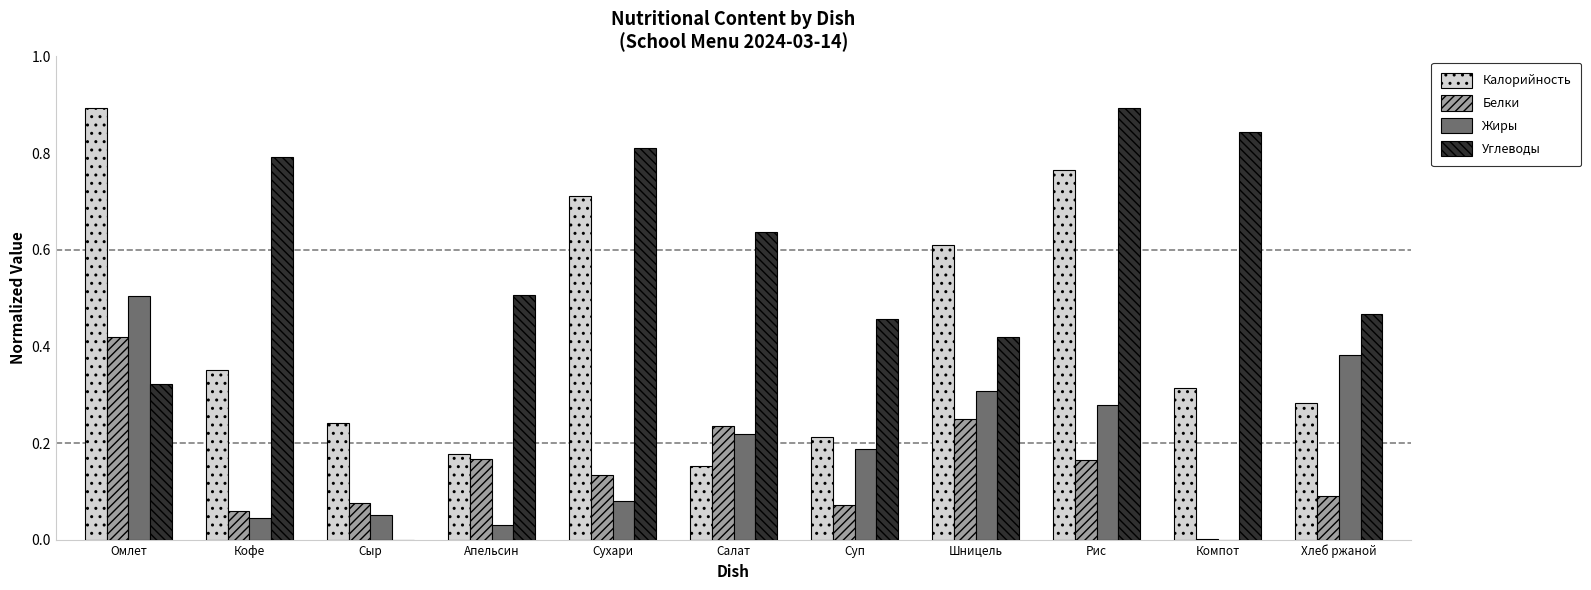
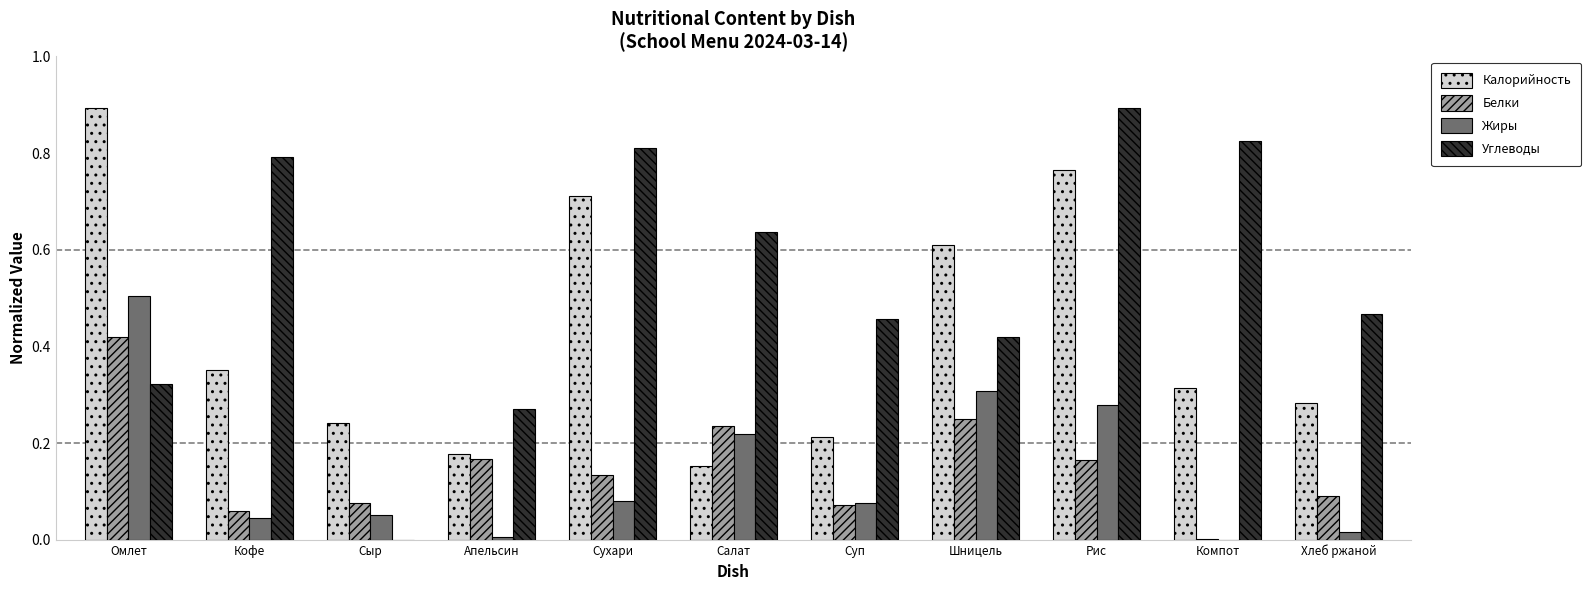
  {
    "Калорийность": {
      "Омлет": 0.89,
      "Кофе": 0.35,
      "Сыр": 0.24,
      "Апельсин": 0.18,
      "Сухари": 0.71,
      "Салат": 0.15,
      "Суп": 0.21,
      "Шницель": 0.61,
      "Рис": 0.76,
      "Компот": 0.31,
      "Хлеб ржаной": 0.28
    },
    "Белки": {
      "Омлет": 0.42,
      "Кофе": 0.06,
      "Сыр": 0.08,
      "Апельсин": 0.17,
      "Сухари": 0.13,
      "Салат": 0.24,
      "Суп": 0.07,
      "Шницель": 0.25,
      "Рис": 0.16,
      "Хлеб ржаной": 0.09
    },
    "Жиры": {
      "Омлет": 0.51,
      "Кофе": 0.05,
      "Сыр": 0.05,
-     "Апельсин": 0.03,
+     "Апельсин": 0.01,
      "Сухари": 0.08,
      "Салат": 0.22,
-     "Суп": 0.19,
+     "Суп": 0.08,
      "Шницель": 0.31,
      "Рис": 0.28,
      "Компот": 0.00,
-     "Хлеб ржаной": 0.38
+     "Хлеб ржаной": 0.02
    },
    "Углеводы": {
      "Омлет": 0.32,
      "Кофе": 0.79,
      "Сыр": 0.00,
-     "Апельсин": 0.51,
+     "Апельсин": 0.27,
      "Сухари": 0.81,
      "Салат": 0.64,
      "Суп": 0.46,
      "Шницель": 0.42,
      "Рис": 0.89,
-     "Компот": 0.84,
+     "Компот": 0.83,
      "Хлеб ржаной": 0.47
    }
  }
